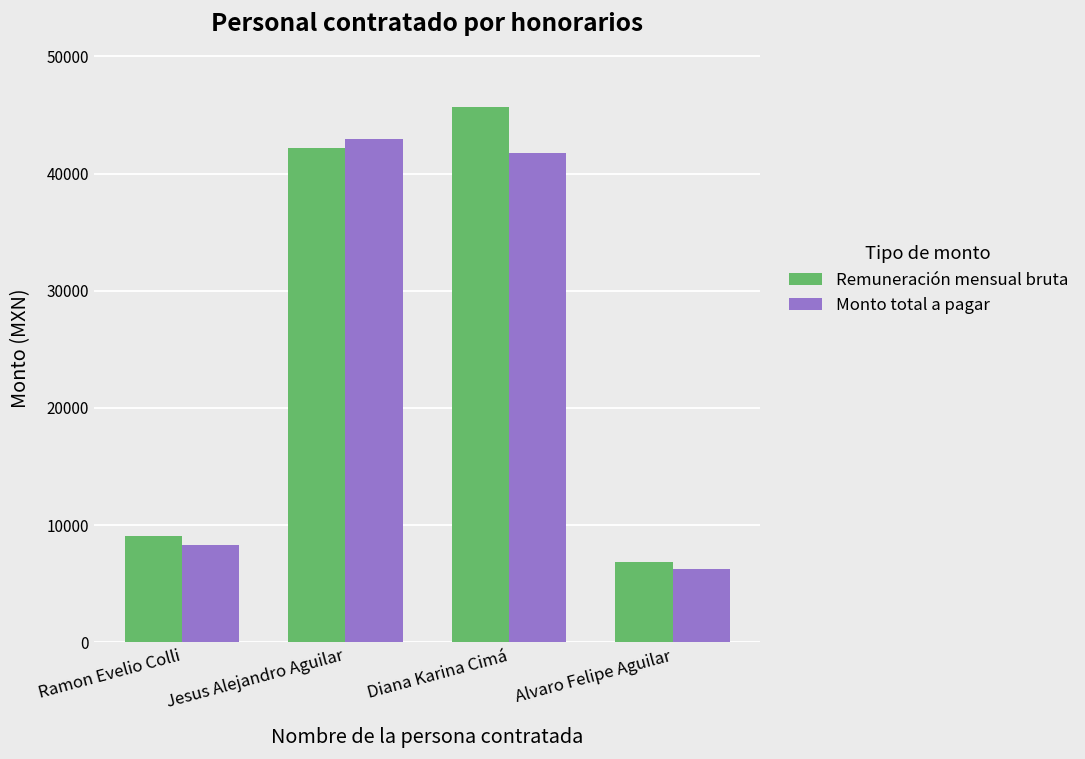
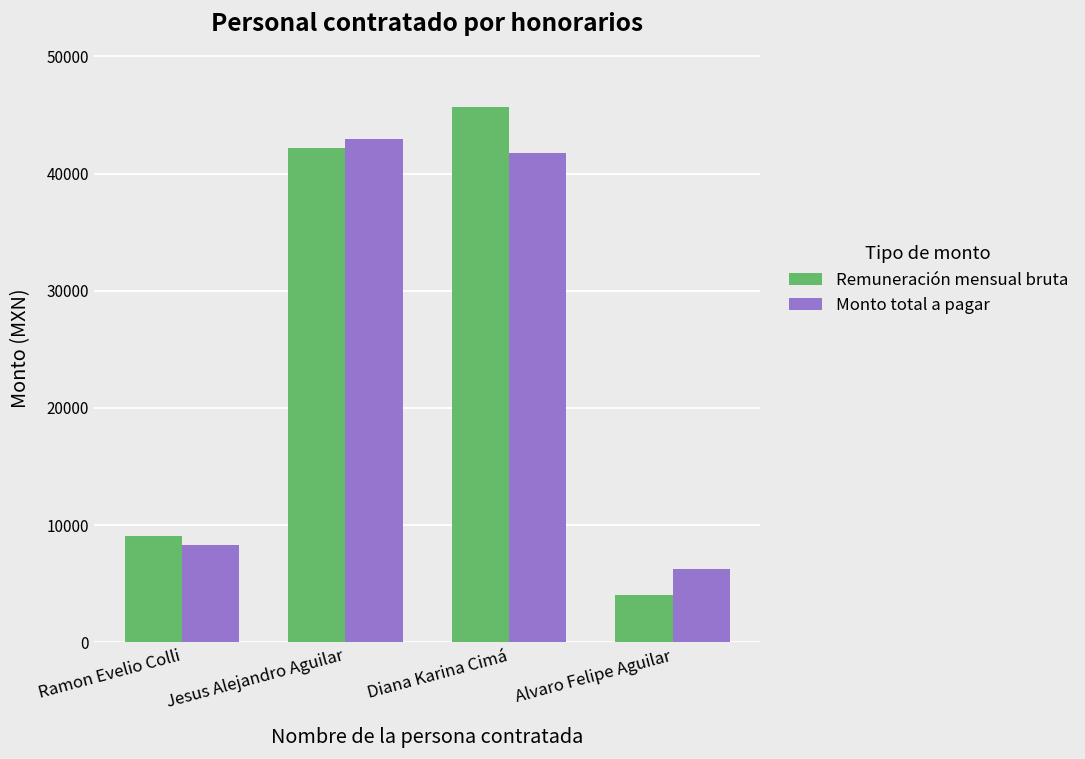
  {
    "Remuneración mensual bruta": {
      "Ramon Evelio Colli": 9100,
      "Jesus Alejandro Aguilar": 42200,
      "Diana Karina Cimá": 45700,
-     "Alvaro Felipe Aguilar": 6800
+     "Alvaro Felipe Aguilar": 4100
    },
    "Monto total a pagar": {
      "Ramon Evelio Colli": 8300,
      "Jesus Alejandro Aguilar": 42900,
      "Diana Karina Cimá": 41700,
      "Alvaro Felipe Aguilar": 6200
    }
  }
